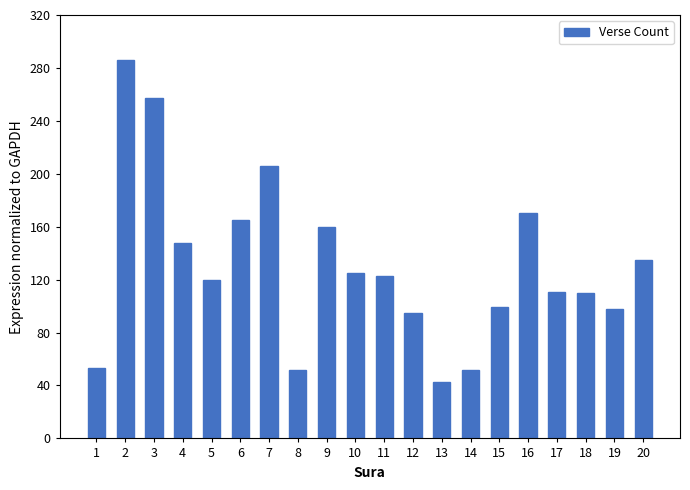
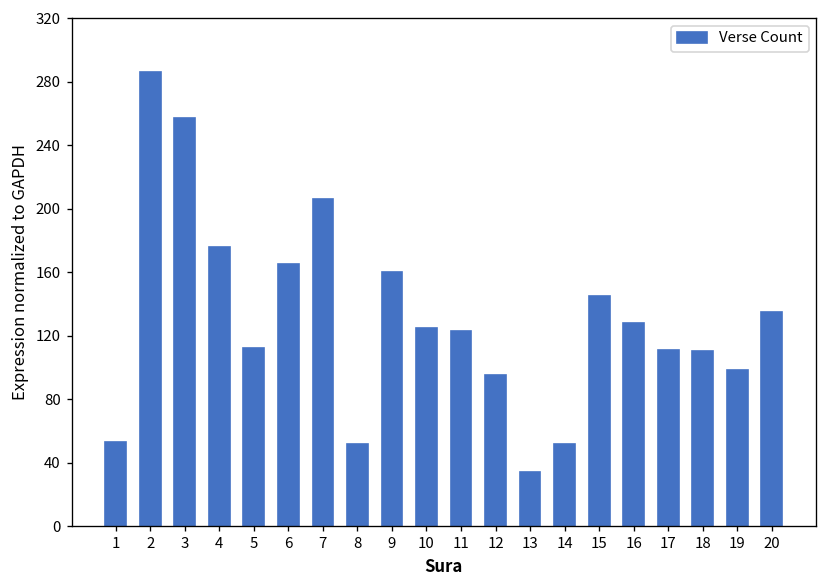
  {
    "1": 53,
    "2": 286,
    "3": 257,
-   "4": 148,
-   "5": 120,
+   "4": 176,
+   "5": 112,
    "6": 165,
    "7": 206,
    "8": 52,
    "9": 160,
    "10": 125,
    "11": 123,
    "12": 95,
-   "13": 43,
+   "13": 34,
    "14": 52,
-   "15": 99,
-   "16": 170,
+   "15": 145,
+   "16": 128,
    "17": 111,
    "18": 110,
    "19": 98,
    "20": 135
  }
